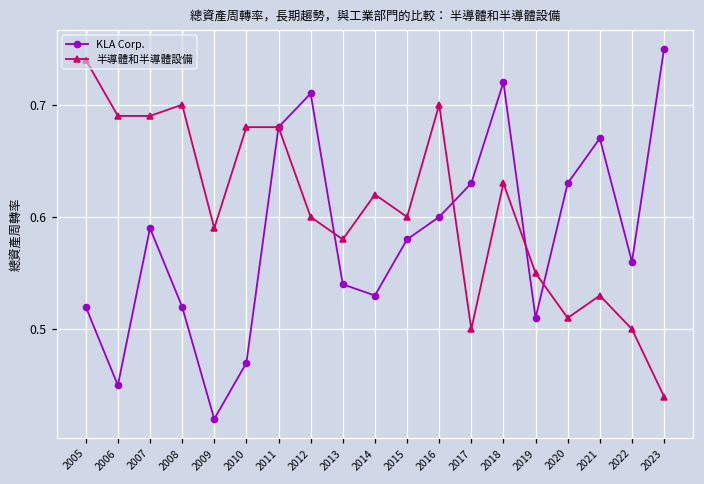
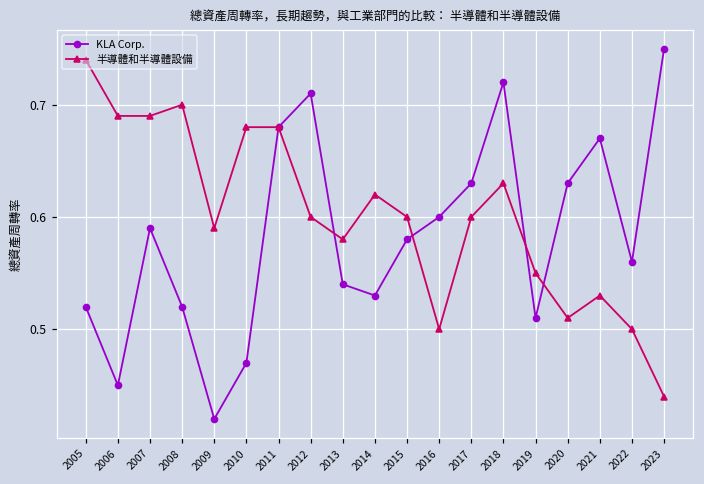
  {
    "KLA Corp.": {
      "2005": 0.520,
      "2006": 0.450,
      "2007": 0.590,
      "2008": 0.520,
      "2009": 0.420,
      "2010": 0.470,
      "2012": 0.710,
      "2013": 0.540,
      "2014": 0.530,
      "2015": 0.580,
      "2016": 0.6,
      "2017": 0.630,
      "2018": 0.720,
      "2019": 0.510,
      "2020": 0.630,
      "2021": 0.670,
      "2022": 0.560,
      "2023": 0.750
    },
    "半導體和半導體設備": {
      "2006": 0.690,
      "2007": 0.690,
      "2008": 0.7,
      "2009": 0.590,
      "2010": 0.680,
      "2012": 0.6,
      "2013": 0.580,
      "2014": 0.620,
      "2015": 0.6,
-     "2016": 0.7,
-     "2017": 0.5,
+     "2016": 0.5,
+     "2017": 0.6,
      "2018": 0.630,
      "2019": 0.550,
      "2020": 0.510,
      "2021": 0.530,
      "2022": 0.5,
      "2023": 0.440
    }
  }
